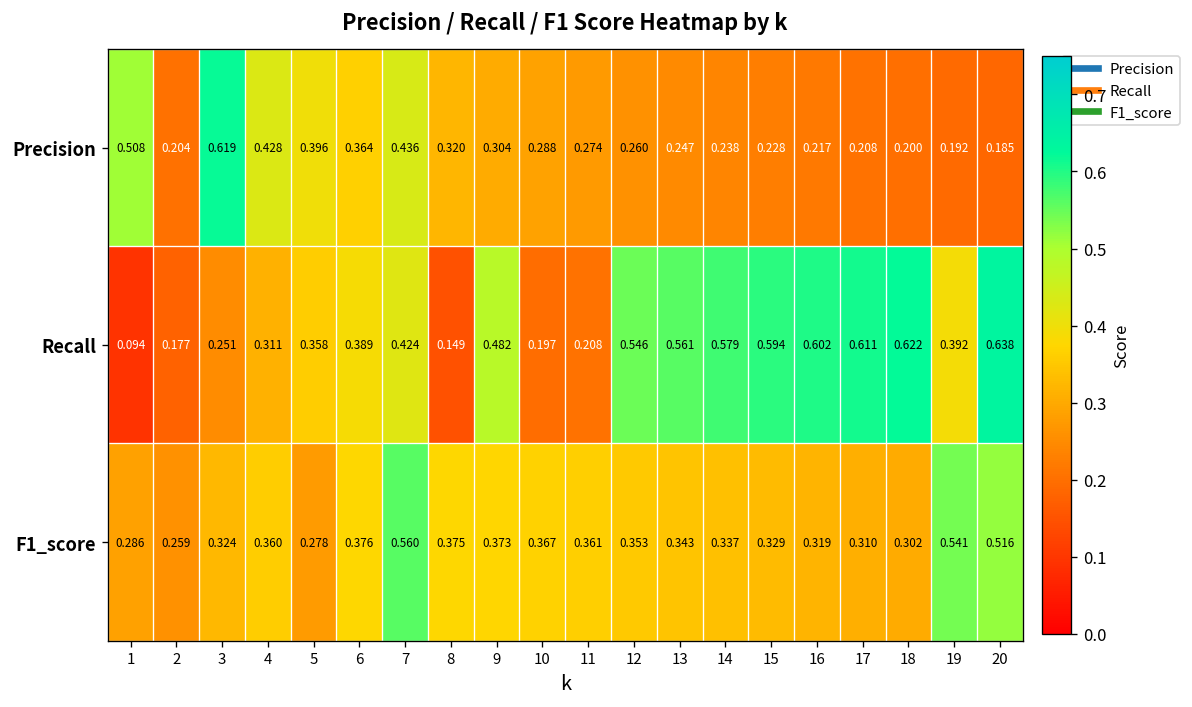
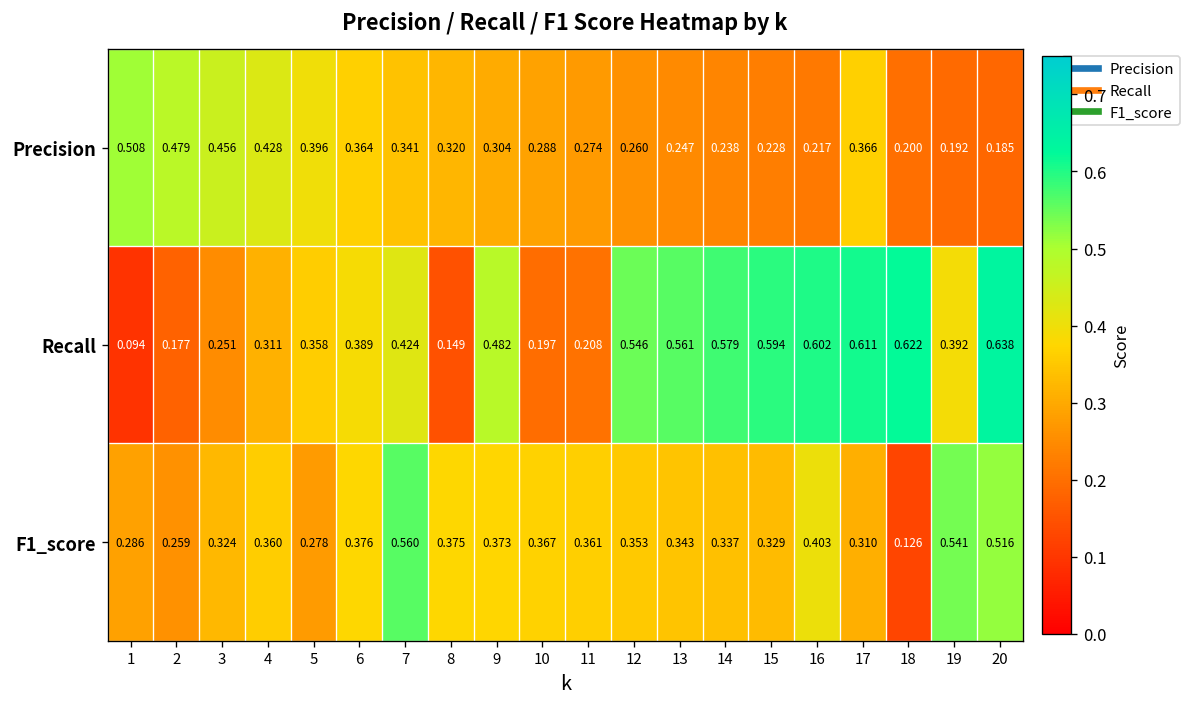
  {
    "Precision": {
      "1": 0.508,
-     "2": 0.204,
-     "3": 0.619,
+     "2": 0.479,
+     "3": 0.456,
      "4": 0.428,
      "5": 0.396,
      "6": 0.364,
-     "7": 0.436,
+     "7": 0.341,
      "8": 0.320,
      "9": 0.304,
      "10": 0.288,
      "11": 0.274,
      "12": 0.260,
      "13": 0.247,
      "14": 0.238,
      "15": 0.228,
      "16": 0.217,
-     "17": 0.208,
+     "17": 0.366,
      "18": 0.200,
      "19": 0.192,
      "20": 0.185
    },
    "Recall": {
      "1": 0.094,
      "2": 0.177,
      "3": 0.251,
      "4": 0.311,
      "5": 0.358,
      "6": 0.389,
      "7": 0.424,
      "8": 0.149,
      "9": 0.482,
      "10": 0.197,
      "11": 0.208,
      "12": 0.546,
      "13": 0.561,
      "14": 0.579,
      "15": 0.594,
      "16": 0.602,
      "17": 0.611,
      "18": 0.622,
      "19": 0.392,
      "20": 0.638
    },
    "F1_score": {
      "1": 0.286,
      "2": 0.259,
      "3": 0.324,
      "4": 0.360,
      "5": 0.278,
      "6": 0.376,
      "7": 0.560,
      "8": 0.375,
      "9": 0.373,
      "10": 0.367,
      "11": 0.361,
      "12": 0.353,
      "13": 0.343,
      "14": 0.337,
      "15": 0.329,
-     "16": 0.319,
+     "16": 0.403,
      "17": 0.310,
-     "18": 0.302,
+     "18": 0.126,
      "19": 0.541,
      "20": 0.516
    }
  }
